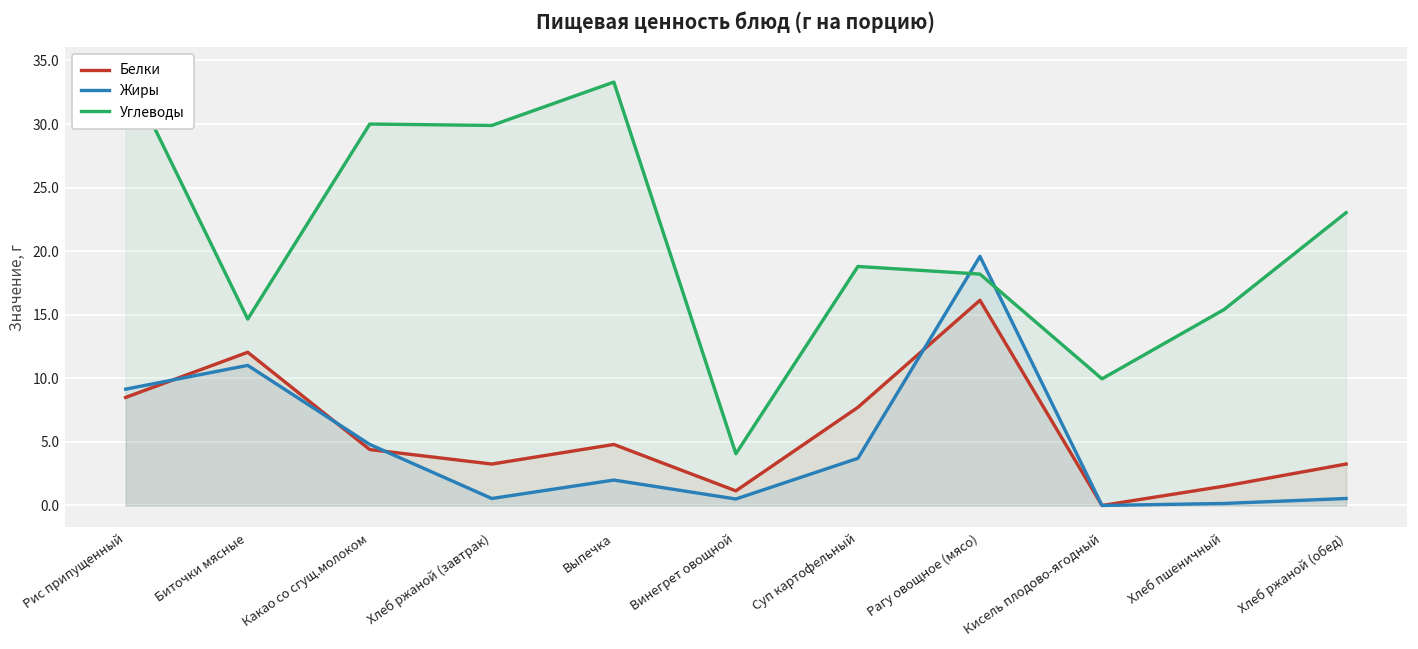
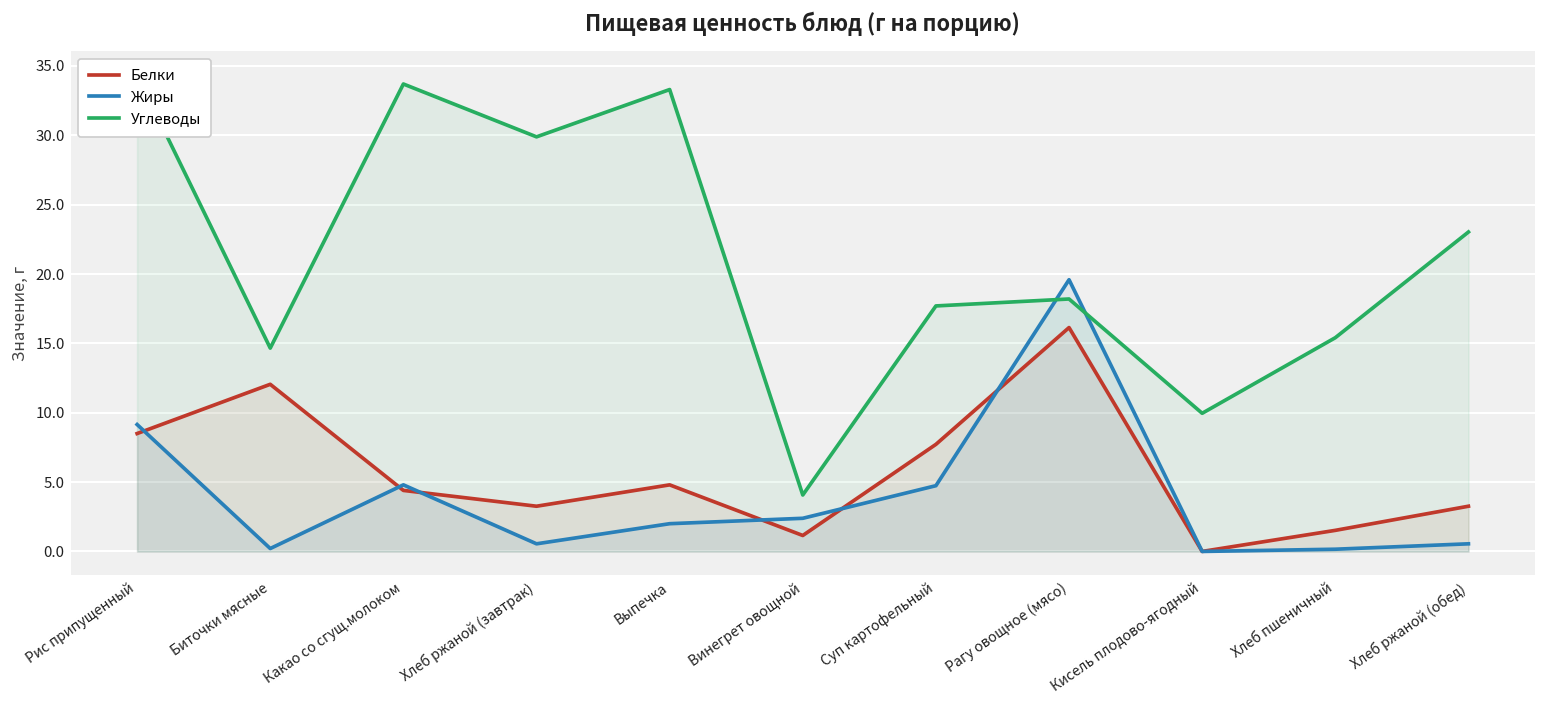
  {
    "Белки": {
      "Рис припущенный": 8.5,
      "Биточки мясные": 12.1,
      "Какао со сгущ.молоком": 4.4,
      "Хлеб ржаной (завтрак)": 3.3,
      "Выпечка": 4.8,
      "Винегрет овощной": 1.2,
      "Суп картофельный": 7.7,
      "Рагу овощное (мясо)": 16.1,
      "Хлеб пшеничный": 1.5,
      "Хлеб ржаной (обед)": 3.3
    },
    "Жиры": {
      "Рис припущенный": 9.2,
-     "Биточки мясные": 11.0,
+     "Биточки мясные": 0.2,
      "Какао со сгущ.молоком": 4.8,
      "Хлеб ржаной (завтрак)": 0.6,
      "Выпечка": 2.0,
-     "Винегрет овощной": 0.5,
-     "Суп картофельный": 3.7,
+     "Винегрет овощной": 2.4,
+     "Суп картофельный": 4.7,
      "Рагу овощное (мясо)": 19.6,
      "Хлеб пшеничный": 0.2,
      "Хлеб ржаной (обед)": 0.6
    },
    "Углеводы": {
      "Биточки мясные": 14.7,
-     "Какао со сгущ.молоком": 30.0,
+     "Какао со сгущ.молоком": 33.7,
      "Хлеб ржаной (завтрак)": 29.9,
      "Выпечка": 33.3,
      "Винегрет овощной": 4.1,
-     "Суп картофельный": 18.8,
+     "Суп картофельный": 17.7,
      "Рагу овощное (мясо)": 18.2,
      "Кисель плодово-ягодный": 10.0,
      "Хлеб пшеничный": 15.4,
      "Хлеб ржаной (обед)": 23.0
    }
  }
